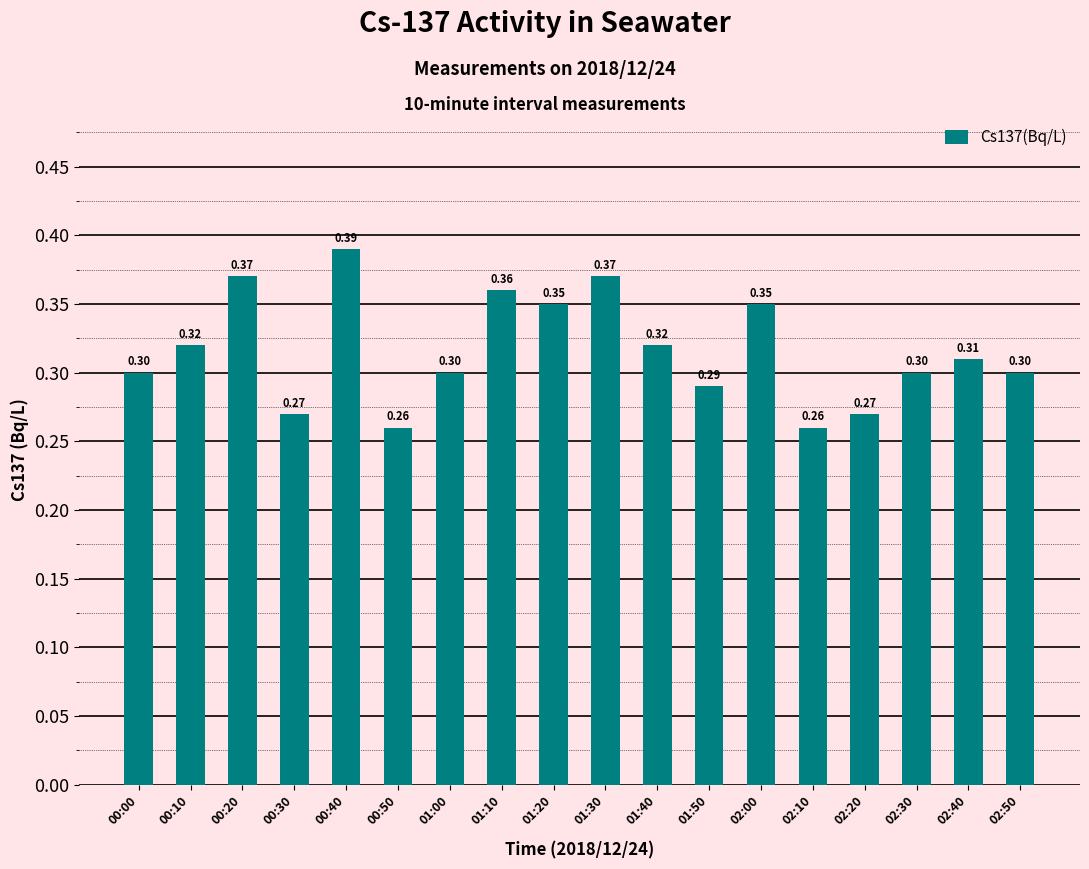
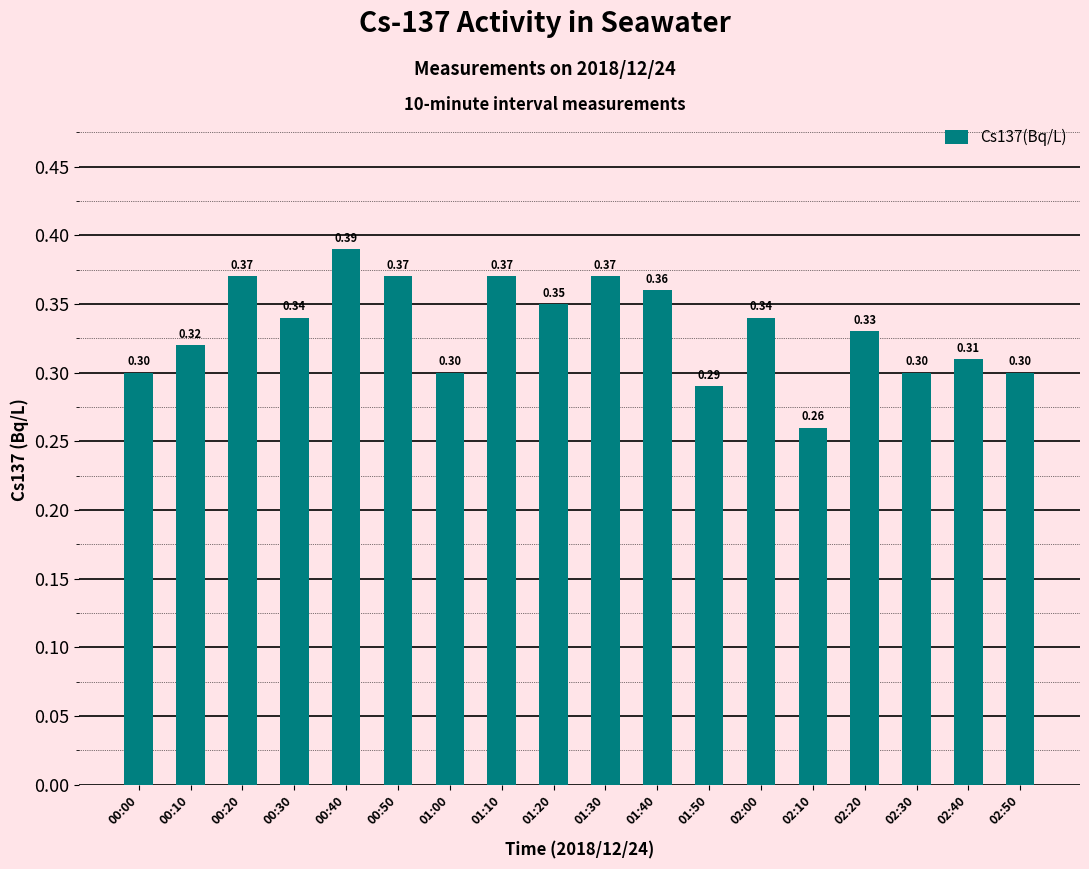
  {
    "00:00": 0.30,
    "00:10": 0.32,
    "00:20": 0.37,
-   "00:30": 0.27,
+   "00:30": 0.34,
    "00:40": 0.39,
-   "00:50": 0.26,
+   "00:50": 0.37,
    "01:00": 0.30,
-   "01:10": 0.36,
+   "01:10": 0.37,
    "01:20": 0.35,
    "01:30": 0.37,
-   "01:40": 0.32,
+   "01:40": 0.36,
    "01:50": 0.29,
-   "02:00": 0.35,
+   "02:00": 0.34,
    "02:10": 0.26,
-   "02:20": 0.27,
+   "02:20": 0.33,
    "02:30": 0.30,
    "02:40": 0.31,
    "02:50": 0.30
  }
